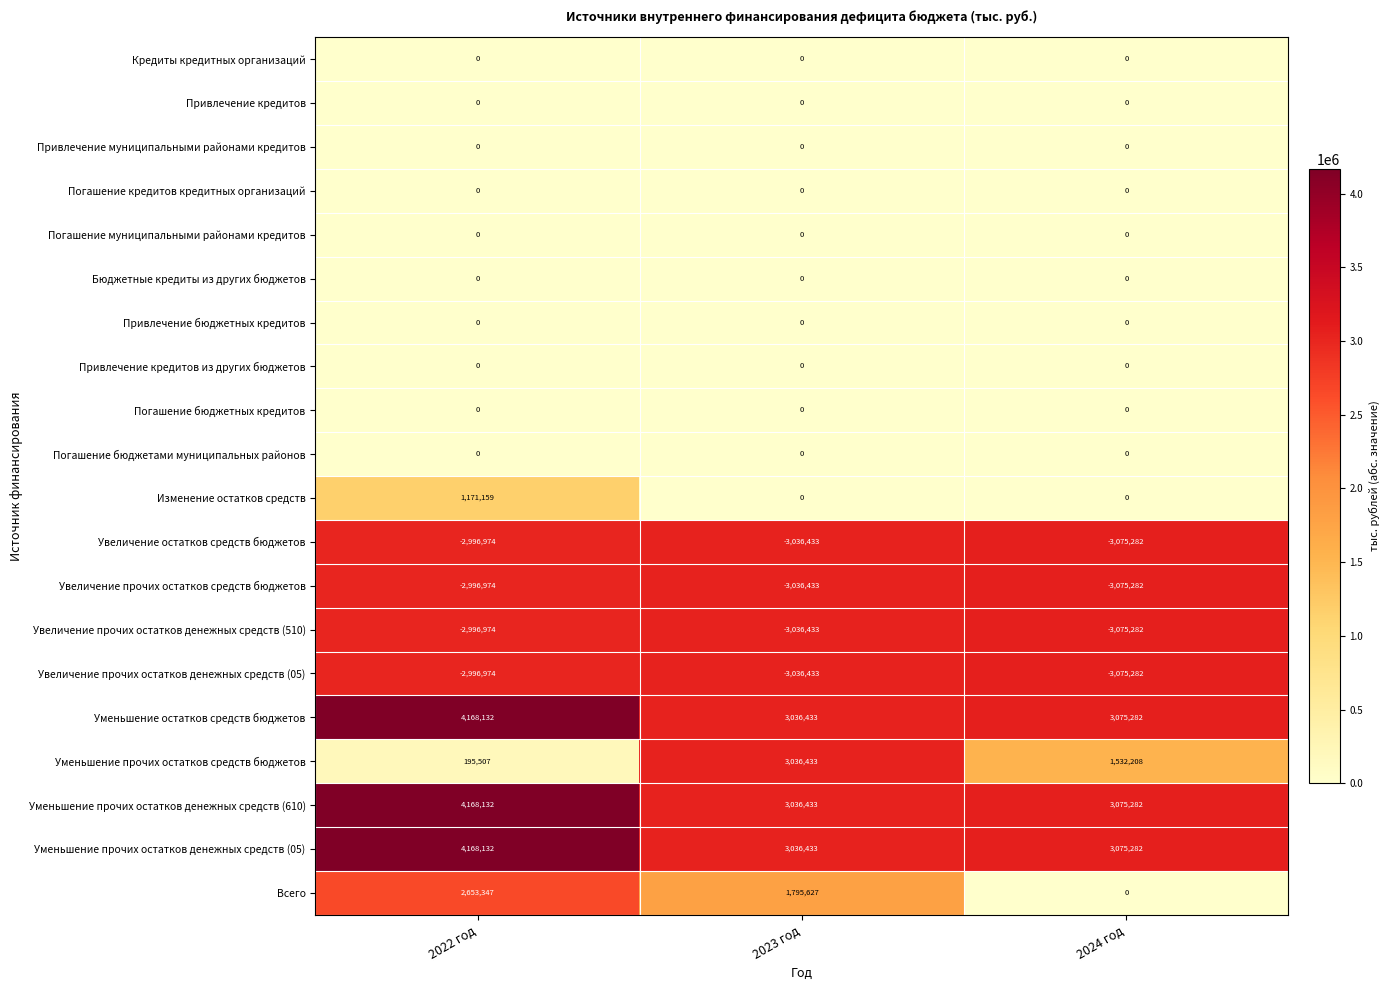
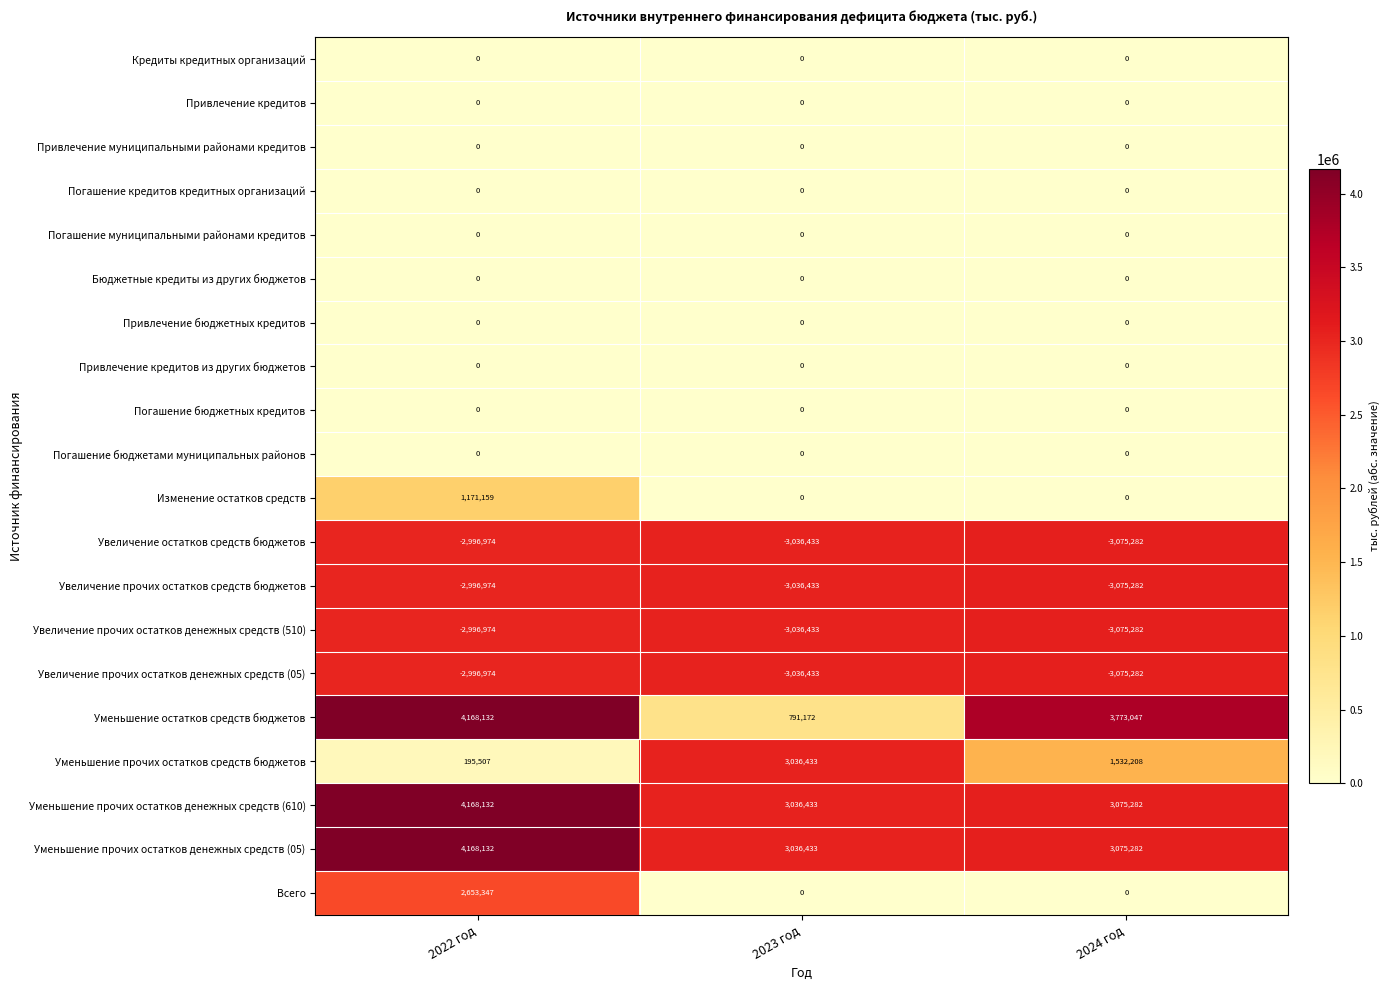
  {
    "Кредиты кредитных организаций": {
      "2022 год": "0",
      "2023 год": "0",
      "2024 год": "0"
    },
    "Привлечение кредитов": {
      "2022 год": "0",
      "2023 год": "0",
      "2024 год": "0"
    },
    "Привлечение муниципальными районами кредитов": {
      "2022 год": "0",
      "2023 год": "0",
      "2024 год": "0"
    },
    "Погашение кредитов кредитных организаций": {
      "2022 год": "0",
      "2023 год": "0",
      "2024 год": "0"
    },
    "Погашение муниципальными районами кредитов": {
      "2022 год": "0",
      "2023 год": "0",
      "2024 год": "0"
    },
    "Бюджетные кредиты из других бюджетов": {
      "2022 год": "0",
      "2023 год": "0",
      "2024 год": "0"
    },
    "Привлечение бюджетных кредитов": {
      "2022 год": "0",
      "2023 год": "0",
      "2024 год": "0"
    },
    "Привлечение кредитов из других бюджетов": {
      "2022 год": "0",
      "2023 год": "0",
      "2024 год": "0"
    },
    "Погашение бюджетных кредитов": {
      "2022 год": "0",
      "2023 год": "0",
      "2024 год": "0"
    },
    "Погашение бюджетами муниципальных районов": {
      "2022 год": "0",
      "2023 год": "0",
      "2024 год": "0"
    },
    "Изменение остатков средств": {
      "2022 год": "1,171,159",
      "2023 год": "0",
      "2024 год": "0"
    },
    "Увеличение остатков средств бюджетов": {
      "2022 год": "-2,996,974",
      "2023 год": "-3,036,433",
      "2024 год": "-3,075,282"
    },
    "Увеличение прочих остатков средств бюджетов": {
      "2022 год": "-2,996,974",
      "2023 год": "-3,036,433",
      "2024 год": "-3,075,282"
    },
    "Увеличение прочих остатков денежных средств (510)": {
      "2022 год": "-2,996,974",
      "2023 год": "-3,036,433",
      "2024 год": "-3,075,282"
    },
    "Увеличение прочих остатков денежных средств (05)": {
      "2022 год": "-2,996,974",
      "2023 год": "-3,036,433",
      "2024 год": "-3,075,282"
    },
    "Уменьшение остатков средств бюджетов": {
      "2022 год": "4,168,132",
-     "2023 год": "3,036,433",
-     "2024 год": "3,075,282"
+     "2023 год": "791,172",
+     "2024 год": "3,773,047"
    },
    "Уменьшение прочих остатков средств бюджетов": {
      "2022 год": "195,507",
      "2023 год": "3,036,433",
      "2024 год": "1,532,208"
    },
    "Уменьшение прочих остатков денежных средств (610)": {
      "2022 год": "4,168,132",
      "2023 год": "3,036,433",
      "2024 год": "3,075,282"
    },
    "Уменьшение прочих остатков денежных средств (05)": {
      "2022 год": "4,168,132",
      "2023 год": "3,036,433",
      "2024 год": "3,075,282"
    },
    "Всего": {
      "2022 год": "2,653,347",
-     "2023 год": "1,795,627",
+     "2023 год": "0",
      "2024 год": "0"
    }
  }
